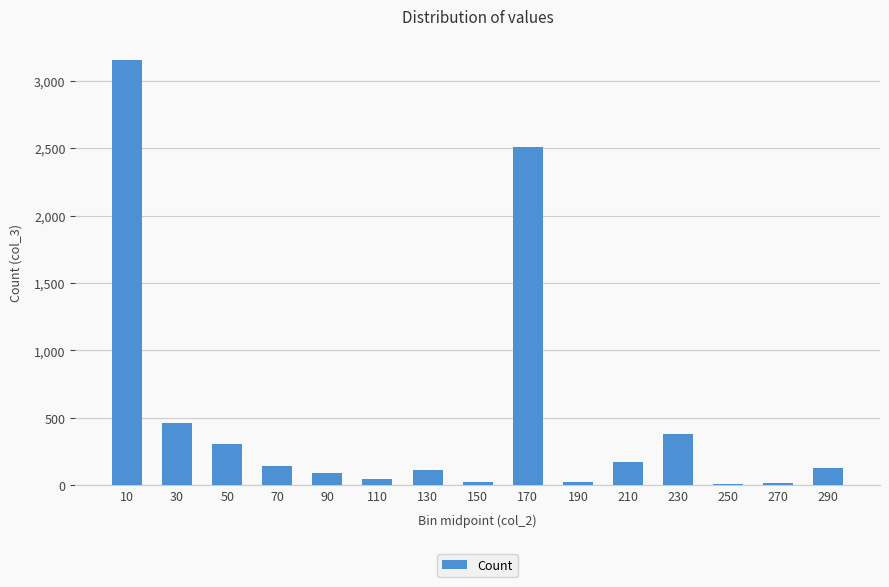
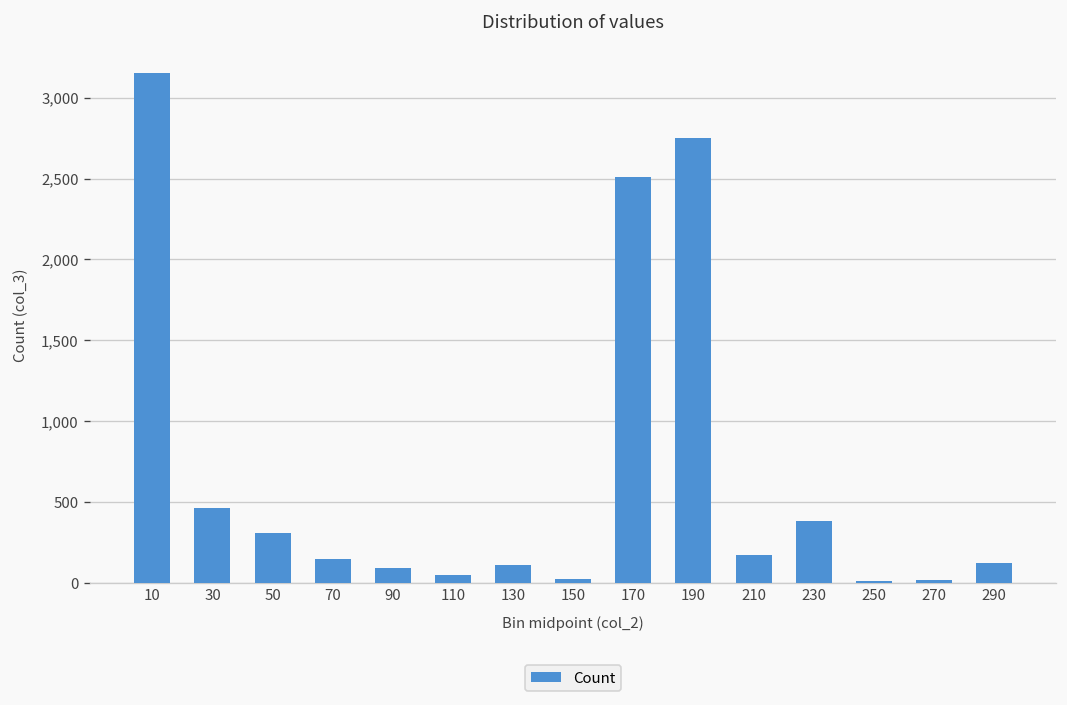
  {
    "10": "3,150",
    "30": "460",
    "50": "310",
    "70": "150",
    "90": "90",
    "110": "50",
    "130": "110",
    "150": "30",
    "170": "2,510",
-   "190": "20",
+   "190": "2,750",
    "210": "180",
    "230": "380",
    "290": "130"
  }
